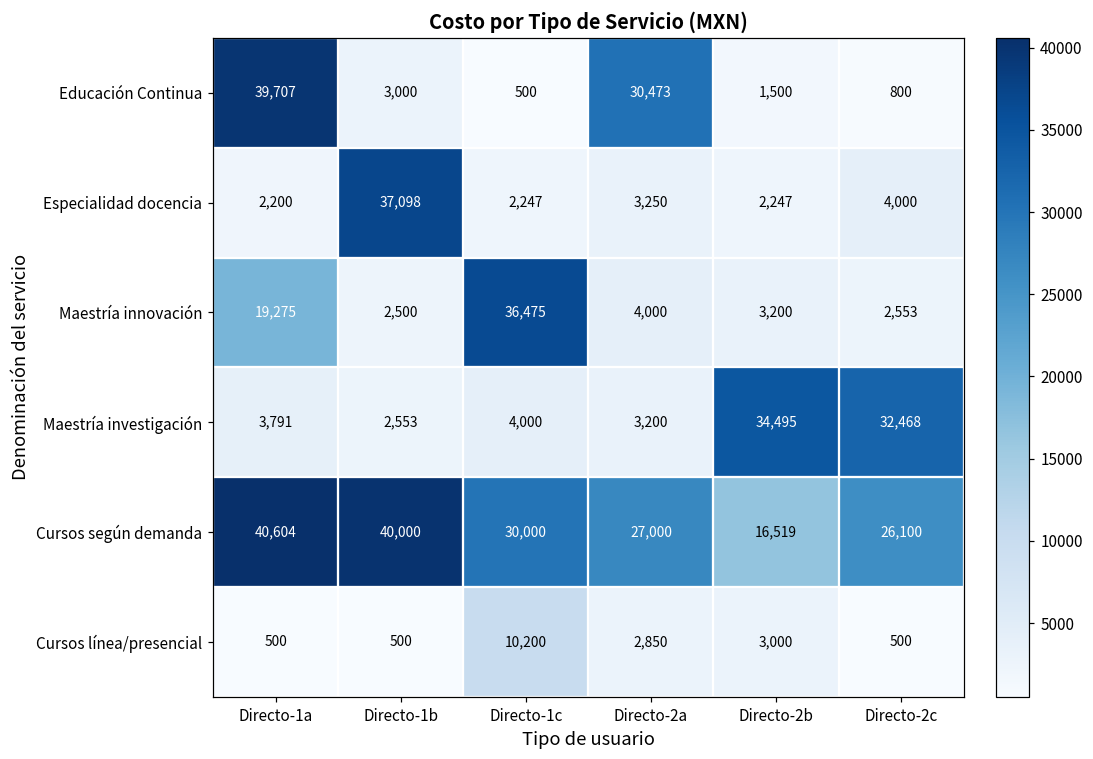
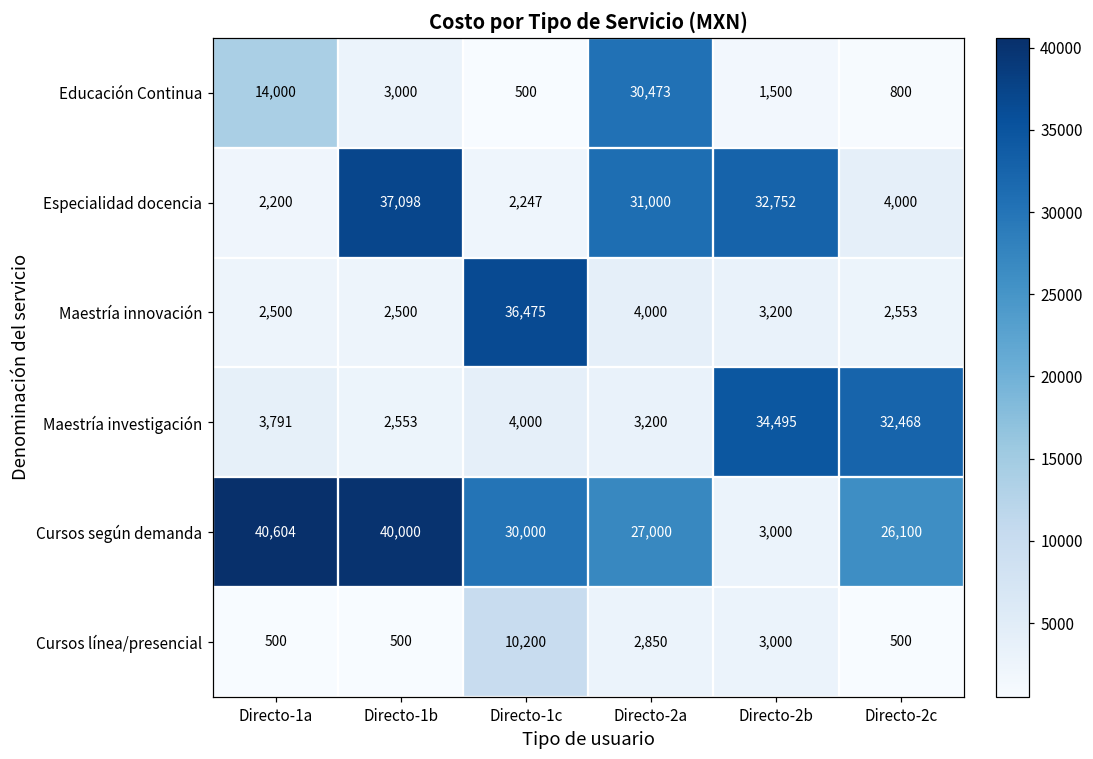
  {
    "Educación Continua": {
-     "Directo-1a": "39,707",
+     "Directo-1a": "14,000",
      "Directo-1b": "3,000",
      "Directo-1c": "500",
      "Directo-2a": "30,473",
      "Directo-2b": "1,500",
      "Directo-2c": "800"
    },
    "Especialidad docencia": {
      "Directo-1a": "2,200",
      "Directo-1b": "37,098",
      "Directo-1c": "2,247",
-     "Directo-2a": "3,250",
-     "Directo-2b": "2,247",
+     "Directo-2a": "31,000",
+     "Directo-2b": "32,752",
      "Directo-2c": "4,000"
    },
    "Maestría innovación": {
-     "Directo-1a": "19,275",
+     "Directo-1a": "2,500",
      "Directo-1b": "2,500",
      "Directo-1c": "36,475",
      "Directo-2a": "4,000",
      "Directo-2b": "3,200",
      "Directo-2c": "2,553"
    },
    "Maestría investigación": {
      "Directo-1a": "3,791",
      "Directo-1b": "2,553",
      "Directo-1c": "4,000",
      "Directo-2a": "3,200",
      "Directo-2b": "34,495",
      "Directo-2c": "32,468"
    },
    "Cursos según demanda": {
      "Directo-1a": "40,604",
      "Directo-1b": "40,000",
      "Directo-1c": "30,000",
      "Directo-2a": "27,000",
-     "Directo-2b": "16,519",
+     "Directo-2b": "3,000",
      "Directo-2c": "26,100"
    },
    "Cursos línea/presencial": {
      "Directo-1a": "500",
      "Directo-1b": "500",
      "Directo-1c": "10,200",
      "Directo-2a": "2,850",
      "Directo-2b": "3,000",
      "Directo-2c": "500"
    }
  }
